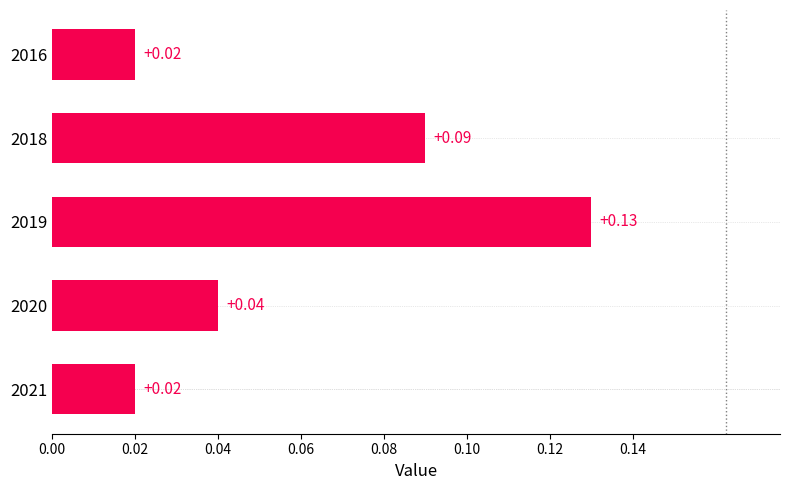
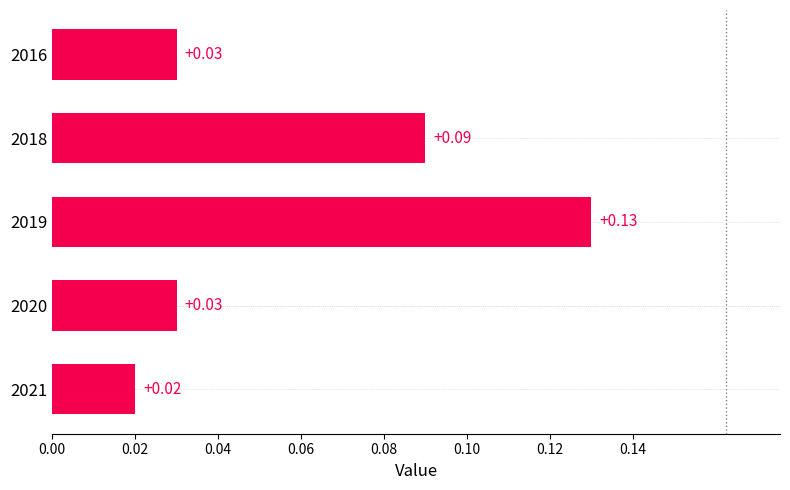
  {
-   "2016": "+0.02",
+   "2016": "+0.03",
    "2018": "+0.09",
    "2019": "+0.13",
-   "2020": "+0.04",
+   "2020": "+0.03",
    "2021": "+0.02"
  }
